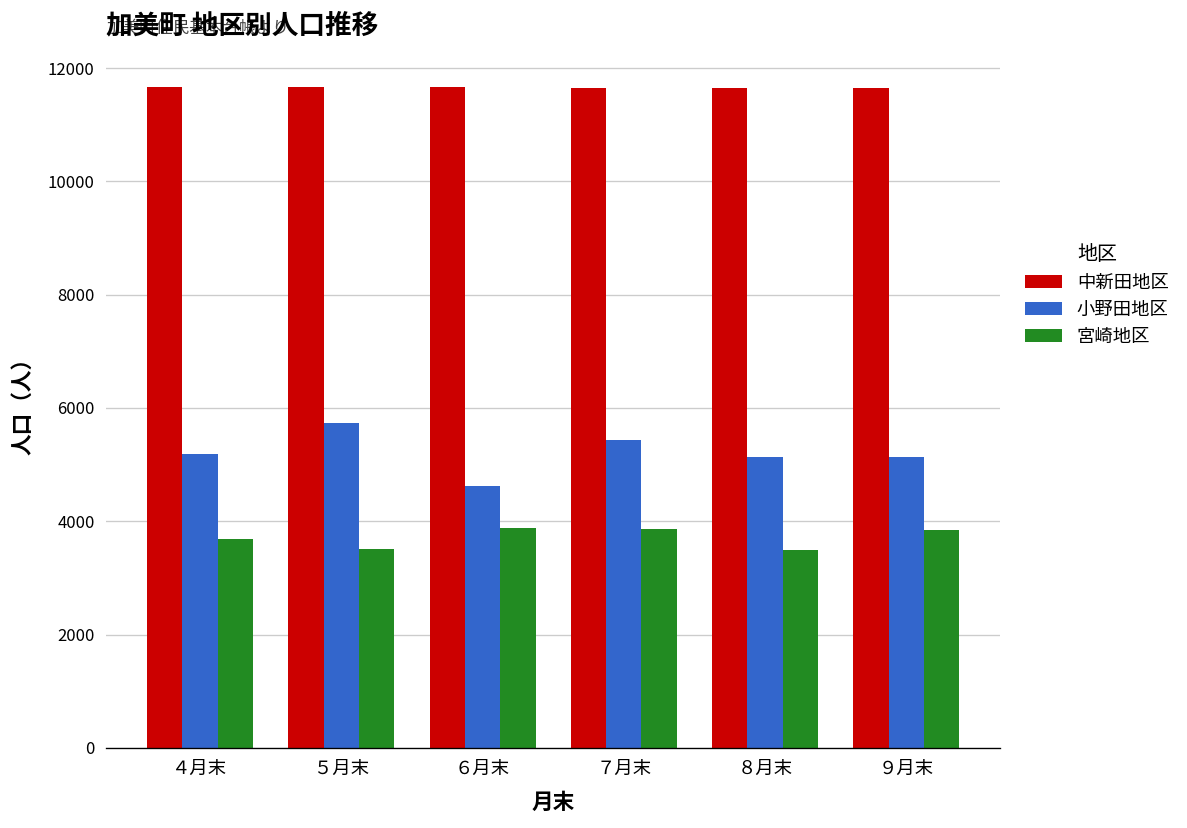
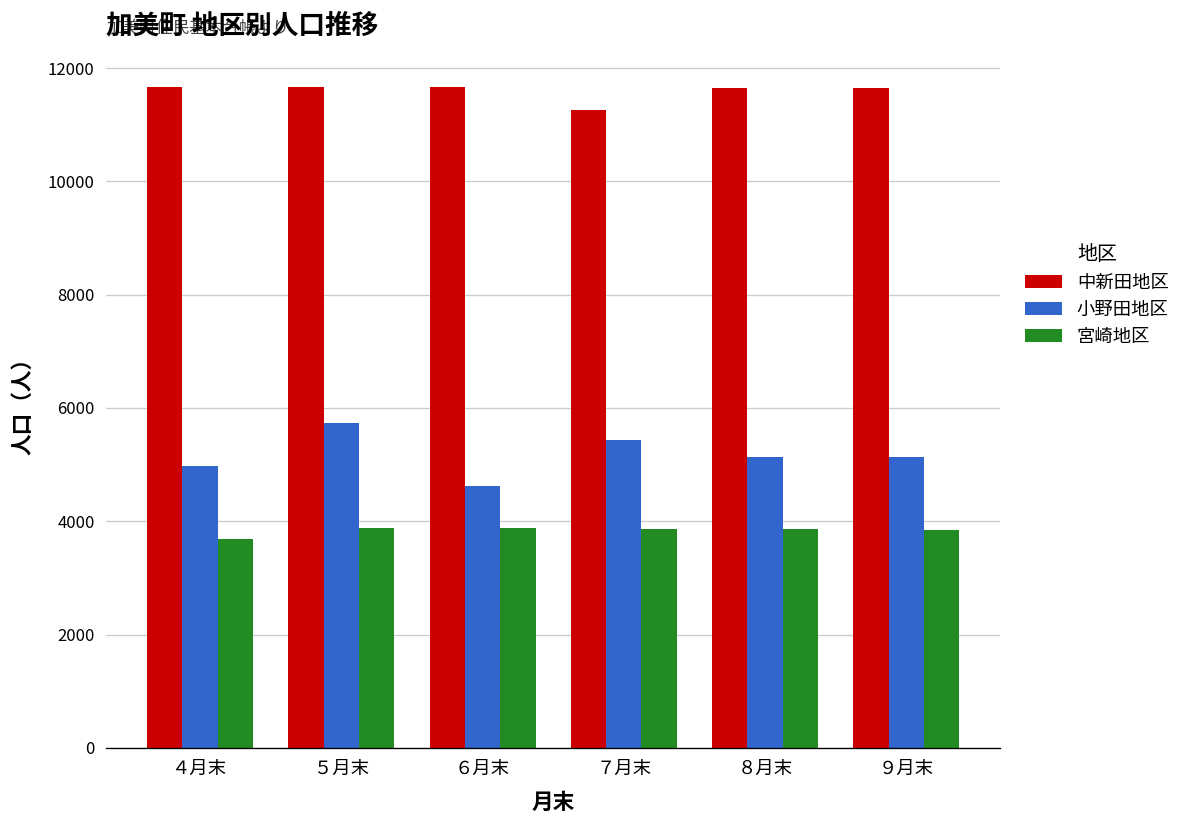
  {
    "中新田地区": {
      "４月末": 11700,
      "５月末": 11700,
      "６月末": 11700,
-     "７月末": 11600,
+     "７月末": 11300,
      "８月末": 11700,
      "９月末": 11600
    },
    "小野田地区": {
-     "４月末": 5200,
+     "４月末": 5000,
      "５月末": 5700,
      "６月末": 4600,
      "７月末": 5400,
      "８月末": 5100,
      "９月末": 5100
    },
    "宮崎地区": {
      "４月末": 3700,
-     "５月末": 3500,
+     "５月末": 3900,
      "６月末": 3900,
      "７月末": 3900,
-     "８月末": 3500,
+     "８月末": 3900,
      "９月末": 3900
    }
  }
